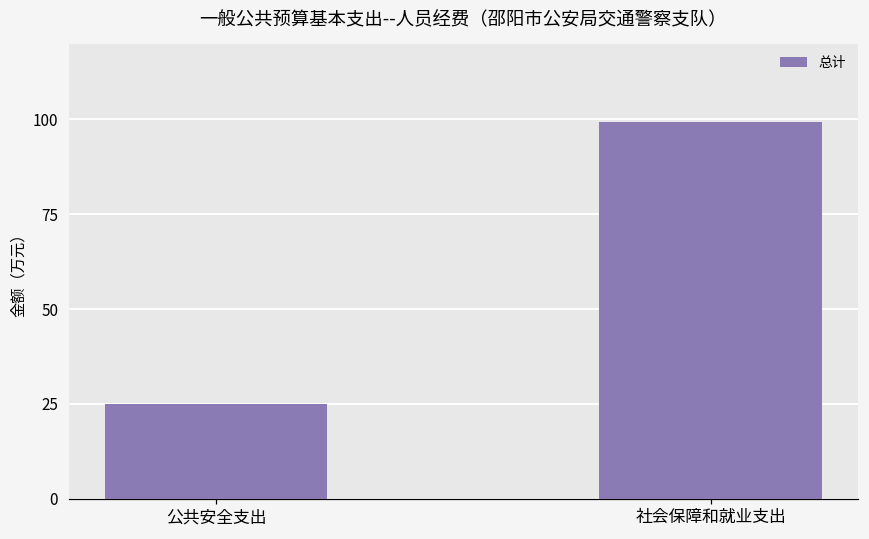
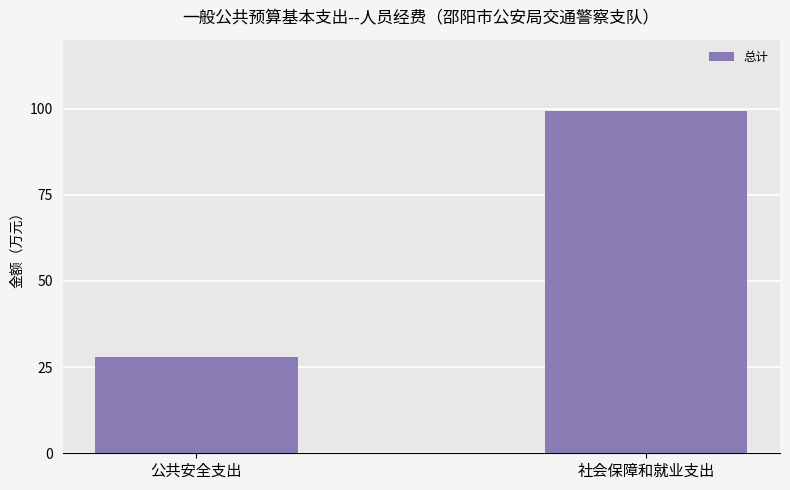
  {
-   "公共安全支出": 25,
+   "公共安全支出": 28,
    "社会保障和就业支出": 99
  }
